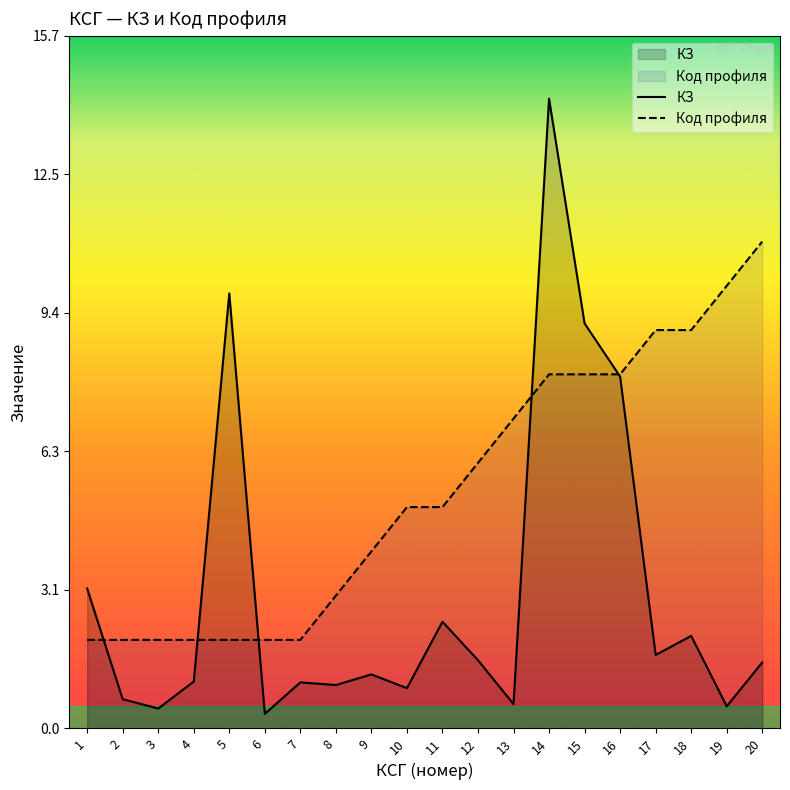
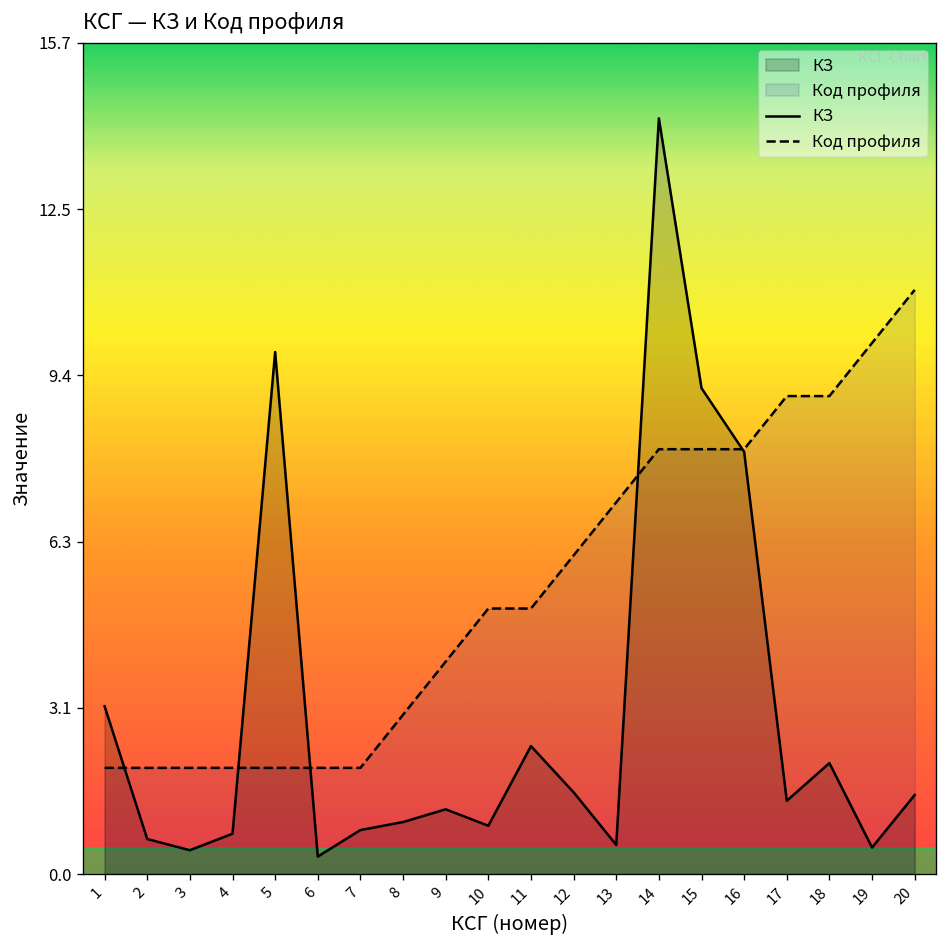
  {
    "КЗ": {
      "1": 3.2,
      "2": 0.7,
-     "4": 1.1,
+     "4": 0.8,
      "5": 9.8,
-     "7": 1.0,
+     "7": 0.8,
      "8": 1.0,
      "9": 1.2,
      "10": 0.9,
      "11": 2.4,
      "12": 1.5,
      "13": 0.6,
      "14": 14.2,
      "15": 9.2,
-     "17": 1.7,
+     "17": 1.4,
      "18": 2.1,
      "20": 1.5
    }
  }
